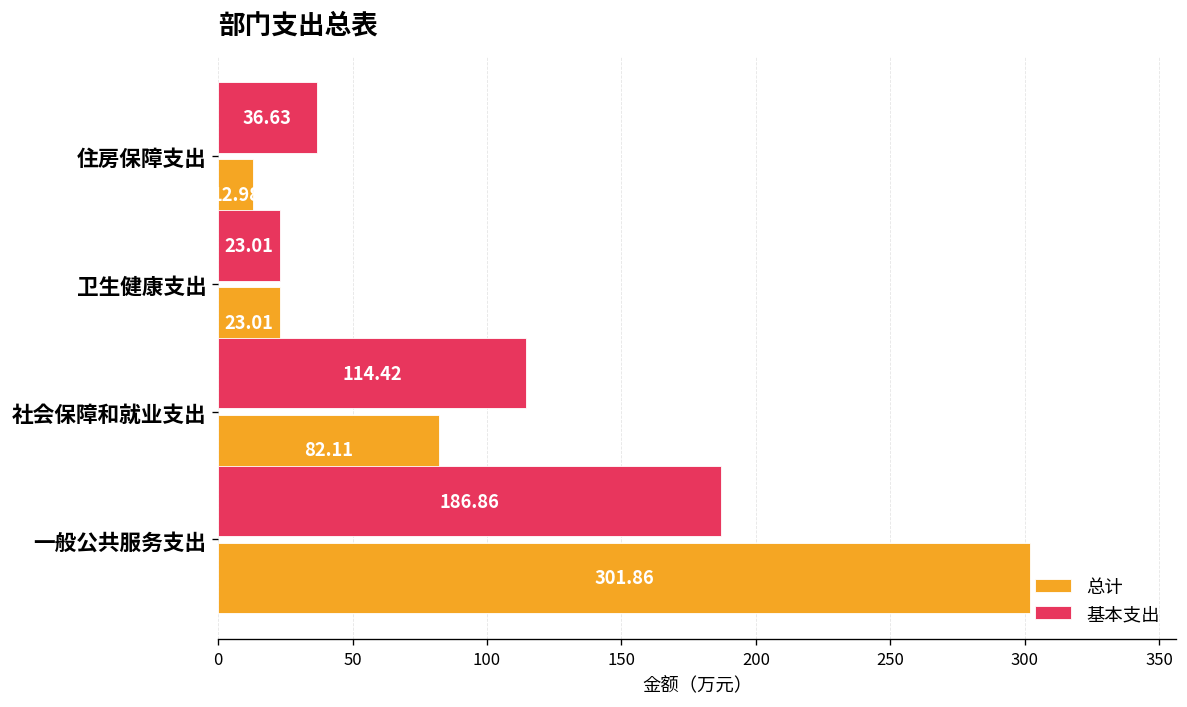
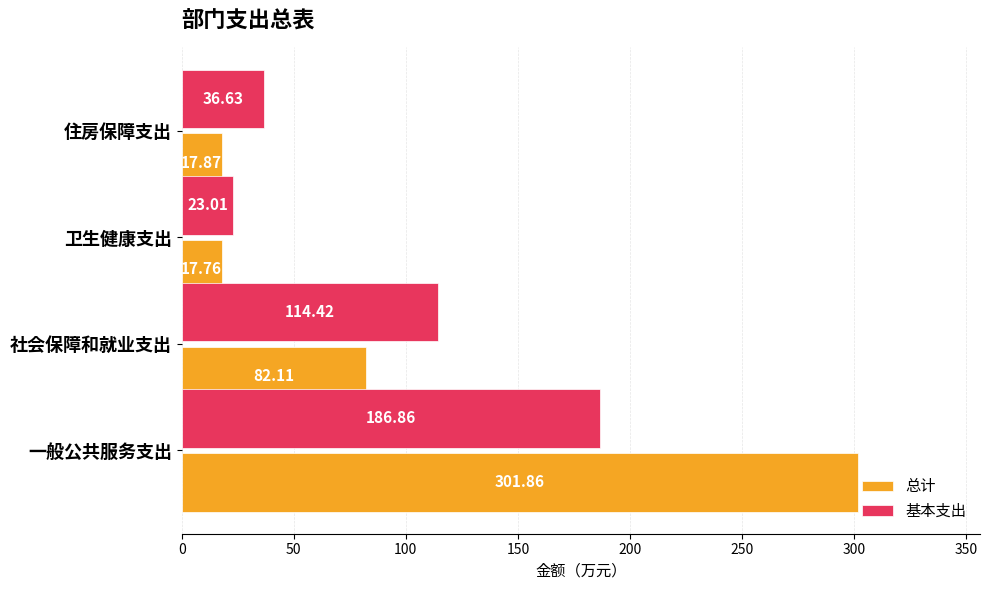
  {
    "总计": {
-     "住房保障支出": 12.98,
-     "卫生健康支出": 23.01,
+     "住房保障支出": 17.87,
+     "卫生健康支出": 17.76,
      "社会保障和就业支出": 82.11,
      "一般公共服务支出": 301.86
    },
    "基本支出": {
      "住房保障支出": 36.63,
      "卫生健康支出": 23.01,
      "社会保障和就业支出": 114.42,
      "一般公共服务支出": 186.86
    }
  }
